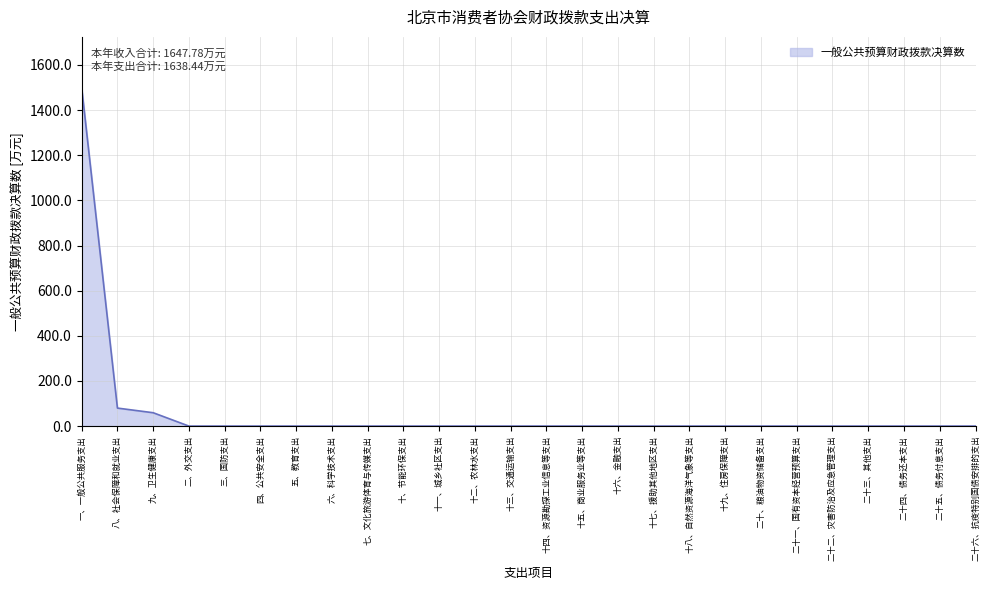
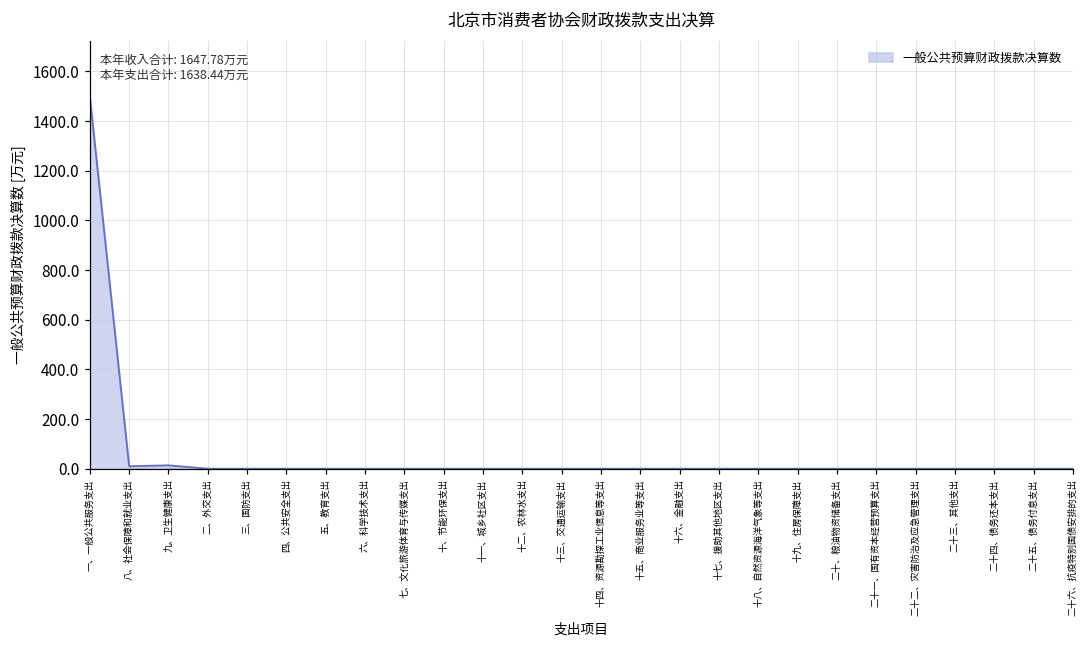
  {
-   "八、社会保障和就业支出": 80,
-   "九、卫生健康支出": 60,
+   "八、社会保障和就业支出": 10,
+   "九、卫生健康支出": 10,
    "二、外交支出": 0,
    "三、国防支出": 0,
    "四、公共安全支出": 0,
    "五、教育支出": 0,
    "六、科学技术支出": 0,
    "七、文化旅游体育与传媒支出": 0,
    "十、节能环保支出": 0,
    "十一、城乡社区支出": 0,
    "十二、农林水支出": 0,
    "十三、交通运输支出": 0,
    "十四、资源勘探工业信息等支出": 0,
    "十五、商业服务业等支出": 0,
    "十六、金融支出": 0,
    "十七、援助其他地区支出": 0,
    "十八、自然资源海洋气象等支出": 0,
    "十九、住房保障支出": 0,
    "二十、粮油物资储备支出": 0,
    "二十一、国有资本经营预算支出": 0,
    "二十二、灾害防治及应急管理支出": 0,
    "二十三、其他支出": 0,
    "二十四、债务还本支出": 0,
    "二十五、债务付息支出": 0,
    "二十六、抗疫特别国债安排的支出": 0
  }
